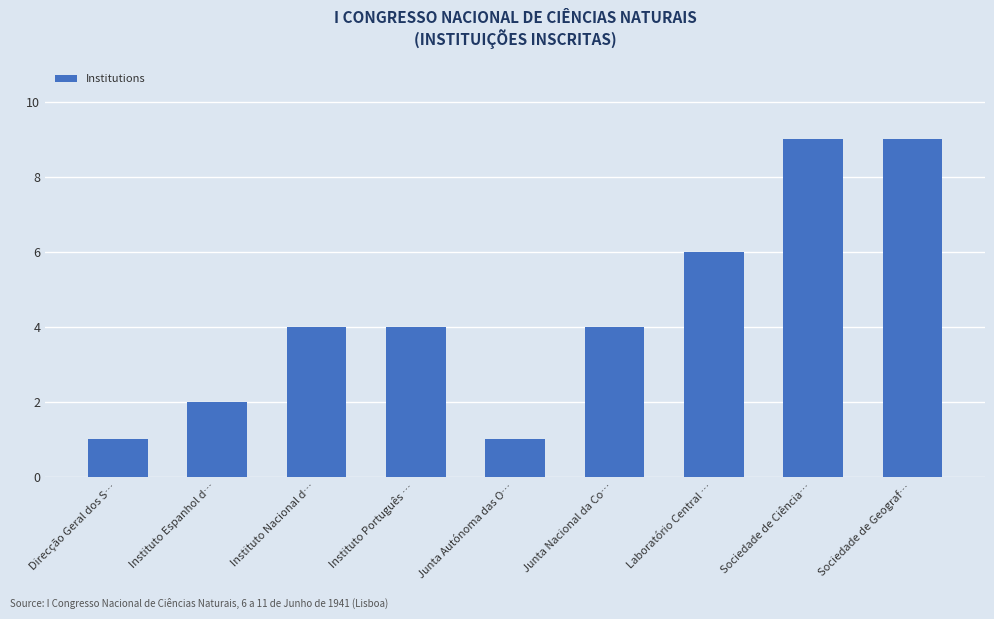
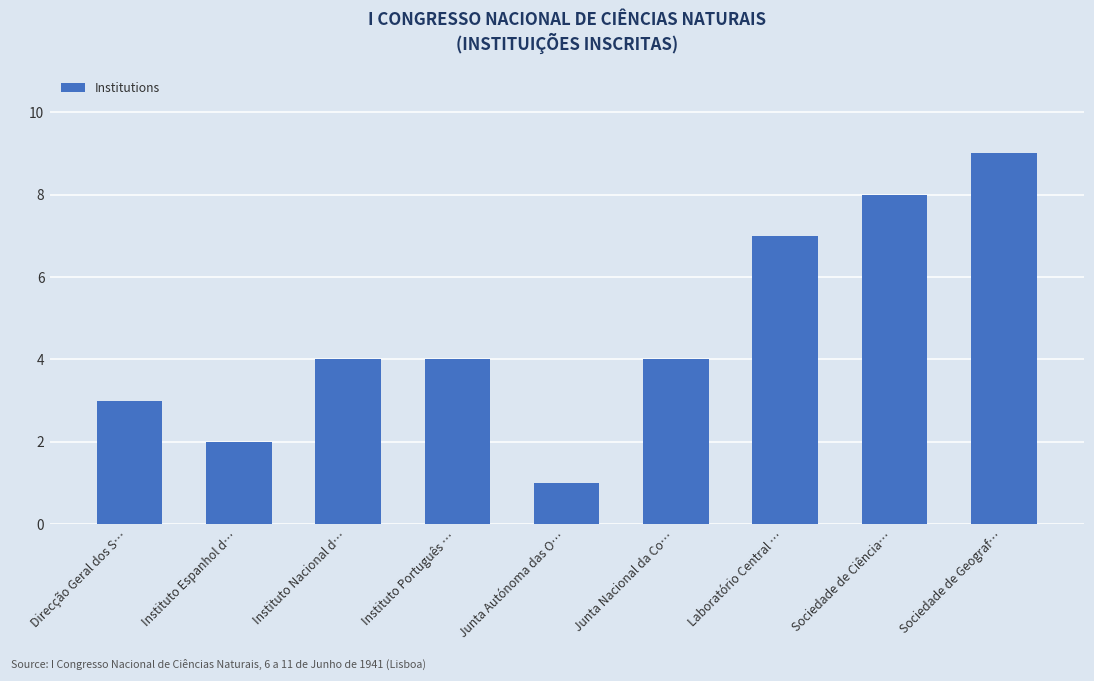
  {
-   "Direcção Geral dos S…": 1,
+   "Direcção Geral dos S…": 3,
    "Instituto Espanhol d…": 2,
    "Instituto Nacional d…": 4,
    "Instituto Português …": 4,
    "Junta Autónoma das O…": 1,
    "Junta Nacional da Co…": 4,
-   "Laboratório Central …": 6,
-   "Sociedade de Ciência…": 9,
+   "Laboratório Central …": 7,
+   "Sociedade de Ciência…": 8,
    "Sociedade de Geograf…": 9
  }
